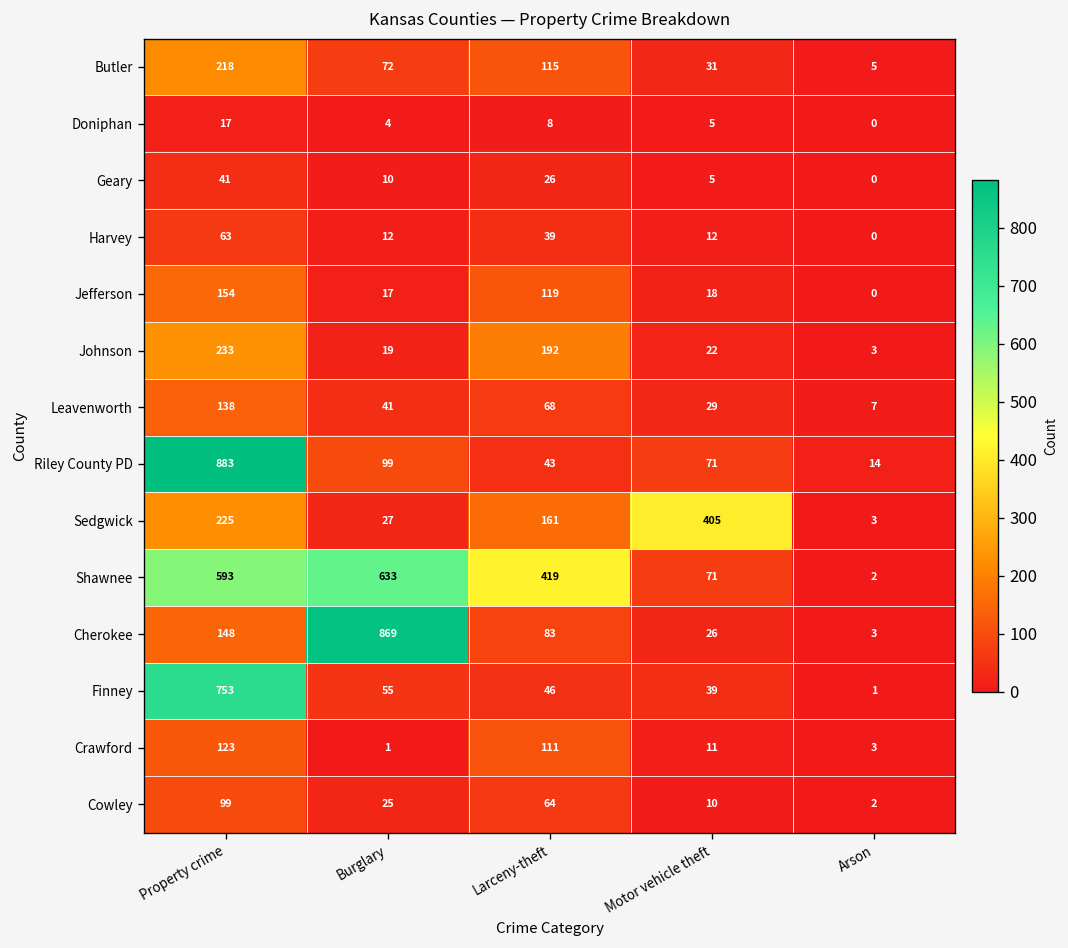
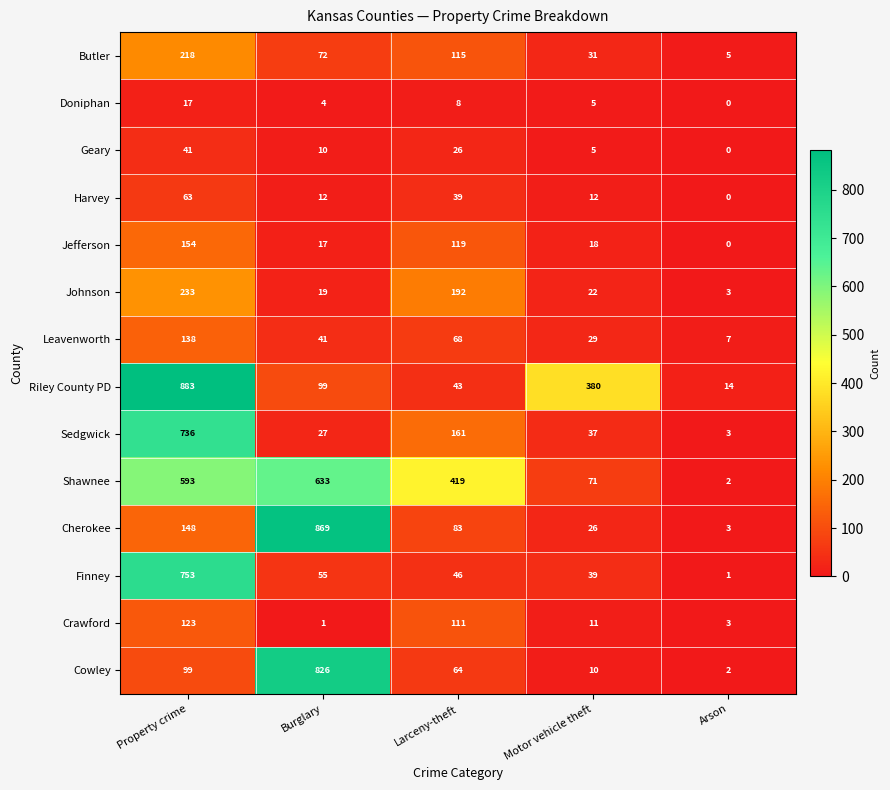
  {
    "Butler": {
      "Property crime": 218,
      "Burglary": 72,
      "Larceny-theft": 115,
      "Motor vehicle theft": 31,
      "Arson": 5
    },
    "Doniphan": {
      "Property crime": 17,
      "Burglary": 4,
      "Larceny-theft": 8,
      "Motor vehicle theft": 5,
      "Arson": 0
    },
    "Geary": {
      "Property crime": 41,
      "Burglary": 10,
      "Larceny-theft": 26,
      "Motor vehicle theft": 5,
      "Arson": 0
    },
    "Harvey": {
      "Property crime": 63,
      "Burglary": 12,
      "Larceny-theft": 39,
      "Motor vehicle theft": 12,
      "Arson": 0
    },
    "Jefferson": {
      "Property crime": 154,
      "Burglary": 17,
      "Larceny-theft": 119,
      "Motor vehicle theft": 18,
      "Arson": 0
    },
    "Johnson": {
      "Property crime": 233,
      "Burglary": 19,
      "Larceny-theft": 192,
      "Motor vehicle theft": 22,
      "Arson": 3
    },
    "Leavenworth": {
      "Property crime": 138,
      "Burglary": 41,
      "Larceny-theft": 68,
      "Motor vehicle theft": 29,
      "Arson": 7
    },
    "Riley County PD": {
      "Property crime": 883,
      "Burglary": 99,
      "Larceny-theft": 43,
-     "Motor vehicle theft": 71,
+     "Motor vehicle theft": 380,
      "Arson": 14
    },
    "Sedgwick": {
-     "Property crime": 225,
+     "Property crime": 736,
      "Burglary": 27,
      "Larceny-theft": 161,
-     "Motor vehicle theft": 405,
+     "Motor vehicle theft": 37,
      "Arson": 3
    },
    "Shawnee": {
      "Property crime": 593,
      "Burglary": 633,
      "Larceny-theft": 419,
      "Motor vehicle theft": 71,
      "Arson": 2
    },
    "Cherokee": {
      "Property crime": 148,
      "Burglary": 869,
      "Larceny-theft": 83,
      "Motor vehicle theft": 26,
      "Arson": 3
    },
    "Finney": {
      "Property crime": 753,
      "Burglary": 55,
      "Larceny-theft": 46,
      "Motor vehicle theft": 39,
      "Arson": 1
    },
    "Crawford": {
      "Property crime": 123,
      "Burglary": 1,
      "Larceny-theft": 111,
      "Motor vehicle theft": 11,
      "Arson": 3
    },
    "Cowley": {
      "Property crime": 99,
-     "Burglary": 25,
+     "Burglary": 826,
      "Larceny-theft": 64,
      "Motor vehicle theft": 10,
      "Arson": 2
    }
  }
